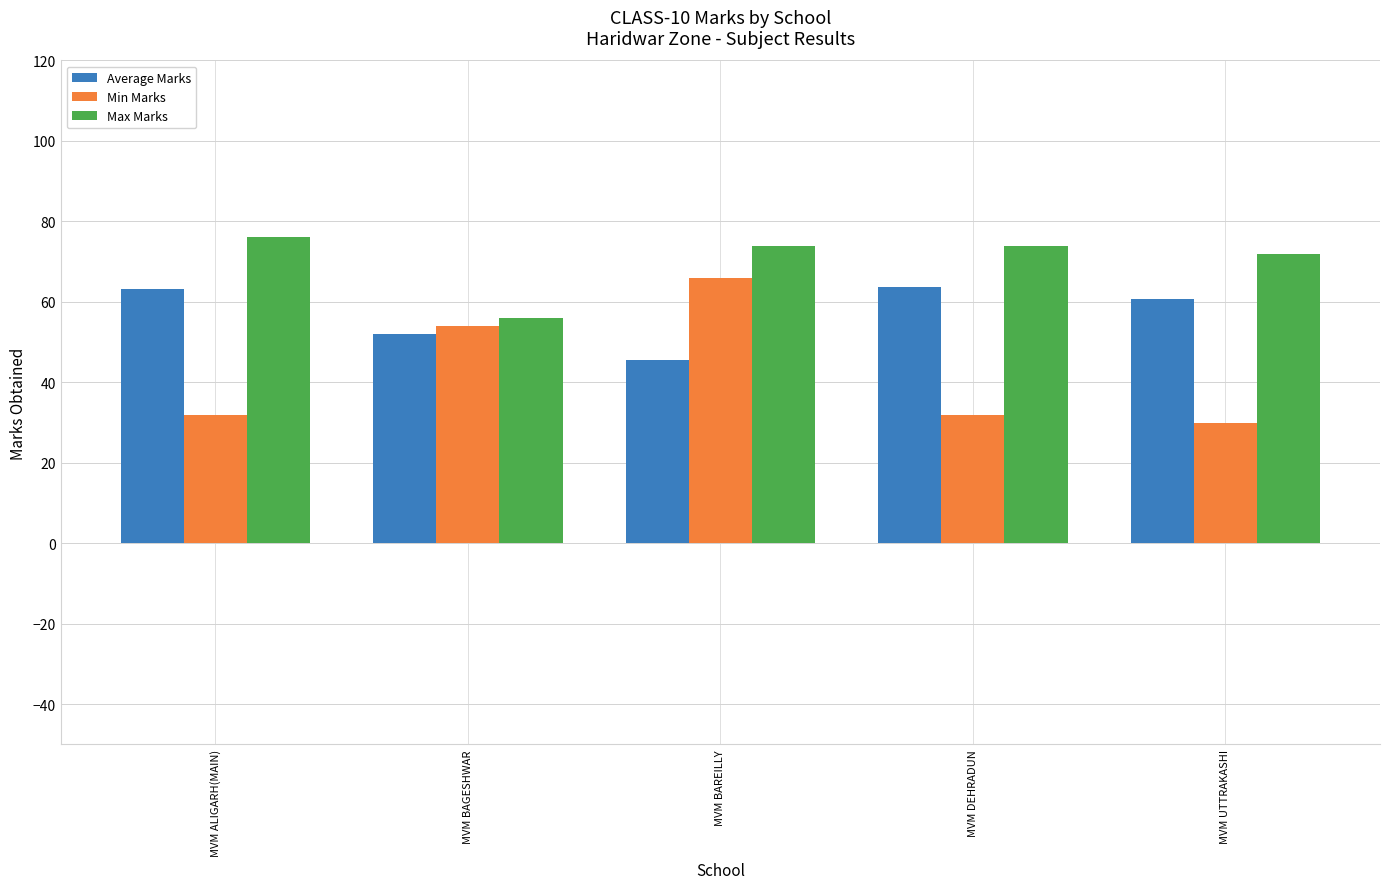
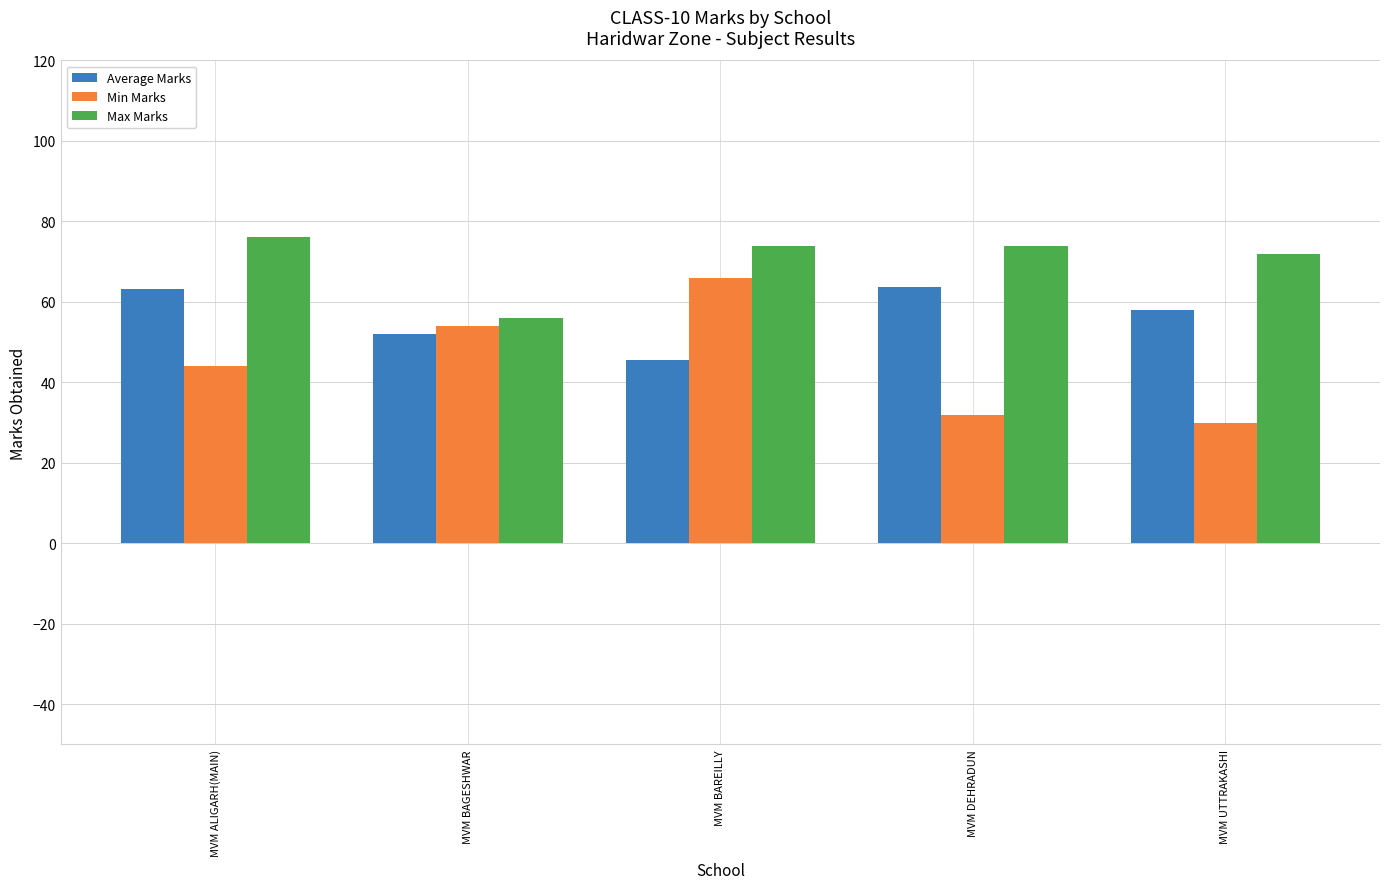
  {
    "Average Marks": {
      "MVM ALIGARH(MAIN)": 63,
      "MVM BAGESHWAR": 52,
      "MVM BAREILLY": 46,
      "MVM DEHRADUN": 64,
-     "MVM UTTRAKASHI": 61
+     "MVM UTTRAKASHI": 58
    },
    "Min Marks": {
-     "MVM ALIGARH(MAIN)": 32,
+     "MVM ALIGARH(MAIN)": 44,
      "MVM BAGESHWAR": 54,
      "MVM BAREILLY": 66,
      "MVM DEHRADUN": 32,
      "MVM UTTRAKASHI": 30
    },
    "Max Marks": {
      "MVM ALIGARH(MAIN)": 76,
      "MVM BAGESHWAR": 56,
      "MVM BAREILLY": 74,
      "MVM DEHRADUN": 74,
      "MVM UTTRAKASHI": 72
    }
  }
